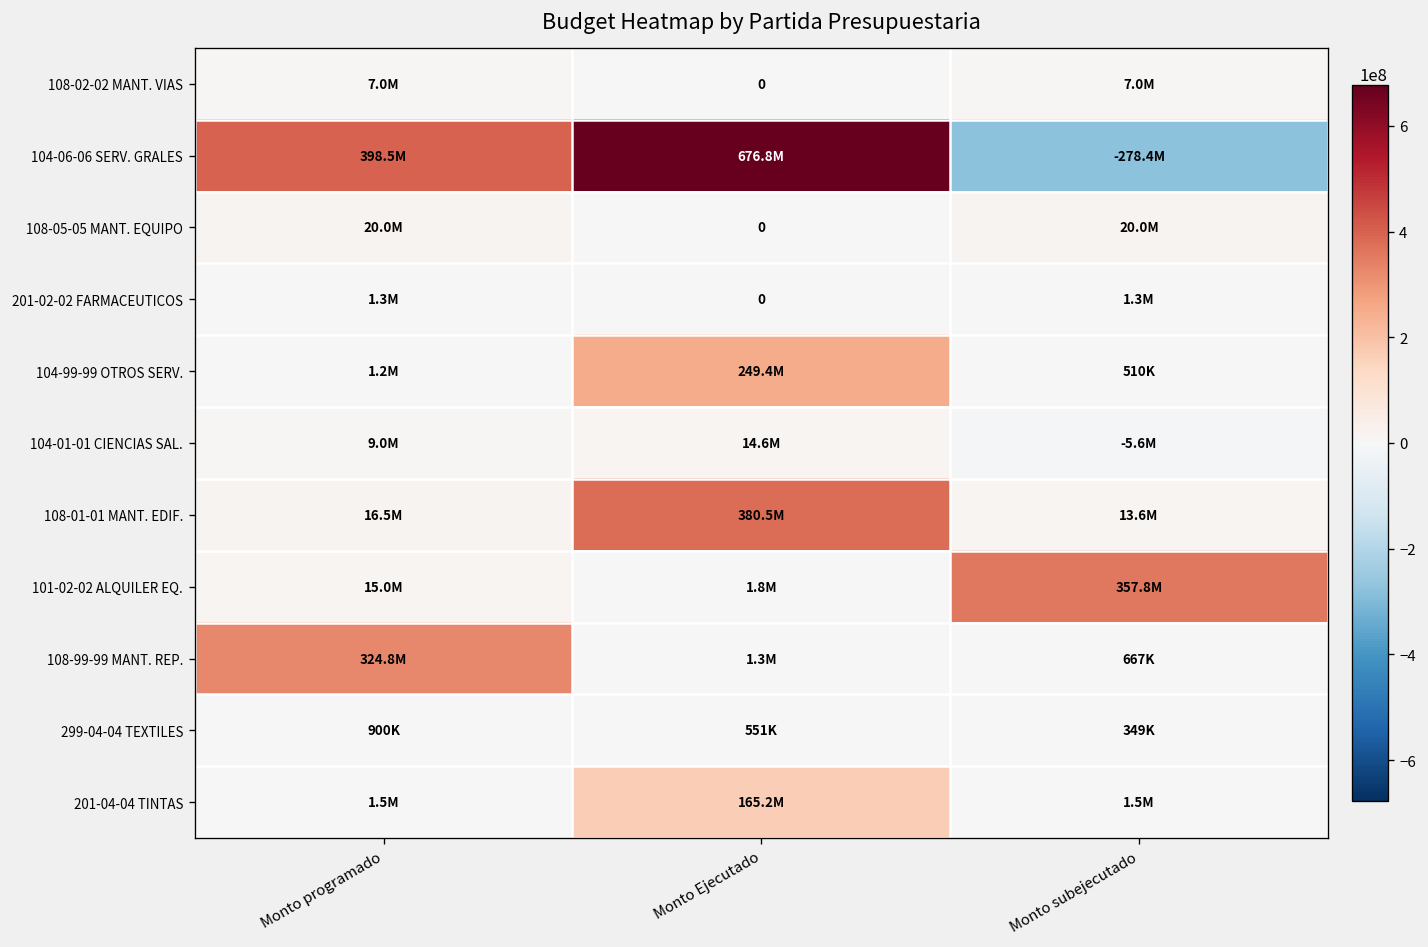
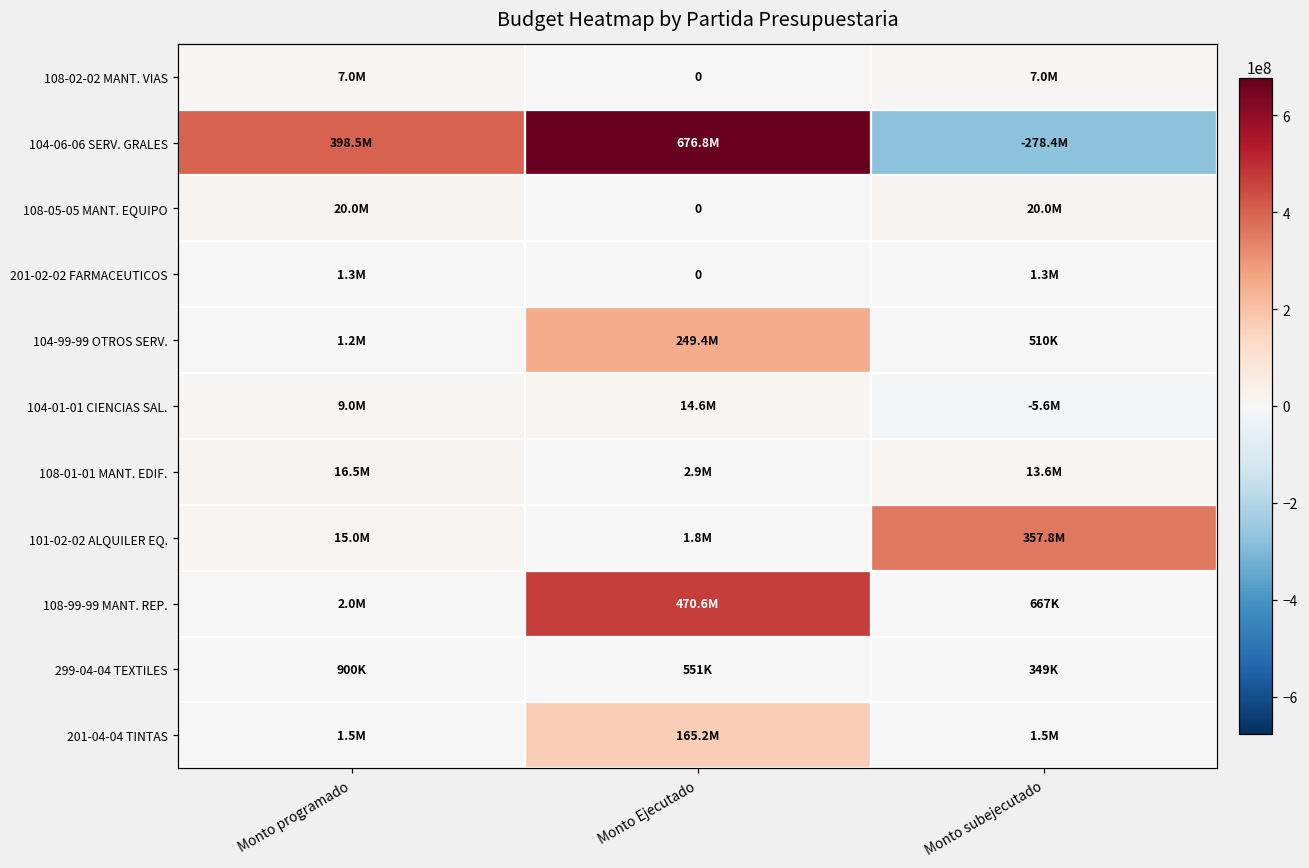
  {
    "108-02-02 MANT. VIAS": {
      "Monto programado": "7.0M",
      "Monto Ejecutado": "0",
      "Monto subejecutado": "7.0M"
    },
    "104-06-06 SERV. GRALES": {
      "Monto programado": "398.5M",
      "Monto Ejecutado": "676.8M",
      "Monto subejecutado": "-278.4M"
    },
    "108-05-05 MANT. EQUIPO": {
      "Monto programado": "20.0M",
      "Monto Ejecutado": "0",
      "Monto subejecutado": "20.0M"
    },
    "201-02-02 FARMACEUTICOS": {
      "Monto programado": "1.3M",
      "Monto Ejecutado": "0",
      "Monto subejecutado": "1.3M"
    },
    "104-99-99 OTROS SERV.": {
      "Monto programado": "1.2M",
      "Monto Ejecutado": "249.4M",
      "Monto subejecutado": "510K"
    },
    "104-01-01 CIENCIAS SAL.": {
      "Monto programado": "9.0M",
      "Monto Ejecutado": "14.6M",
      "Monto subejecutado": "-5.6M"
    },
    "108-01-01 MANT. EDIF.": {
      "Monto programado": "16.5M",
-     "Monto Ejecutado": "380.5M",
+     "Monto Ejecutado": "2.9M",
      "Monto subejecutado": "13.6M"
    },
    "101-02-02 ALQUILER EQ.": {
      "Monto programado": "15.0M",
      "Monto Ejecutado": "1.8M",
      "Monto subejecutado": "357.8M"
    },
    "108-99-99 MANT. REP.": {
-     "Monto programado": "324.8M",
-     "Monto Ejecutado": "1.3M",
+     "Monto programado": "2.0M",
+     "Monto Ejecutado": "470.6M",
      "Monto subejecutado": "667K"
    },
    "299-04-04 TEXTILES": {
      "Monto programado": "900K",
      "Monto Ejecutado": "551K",
      "Monto subejecutado": "349K"
    },
    "201-04-04 TINTAS": {
      "Monto programado": "1.5M",
      "Monto Ejecutado": "165.2M",
      "Monto subejecutado": "1.5M"
    }
  }
